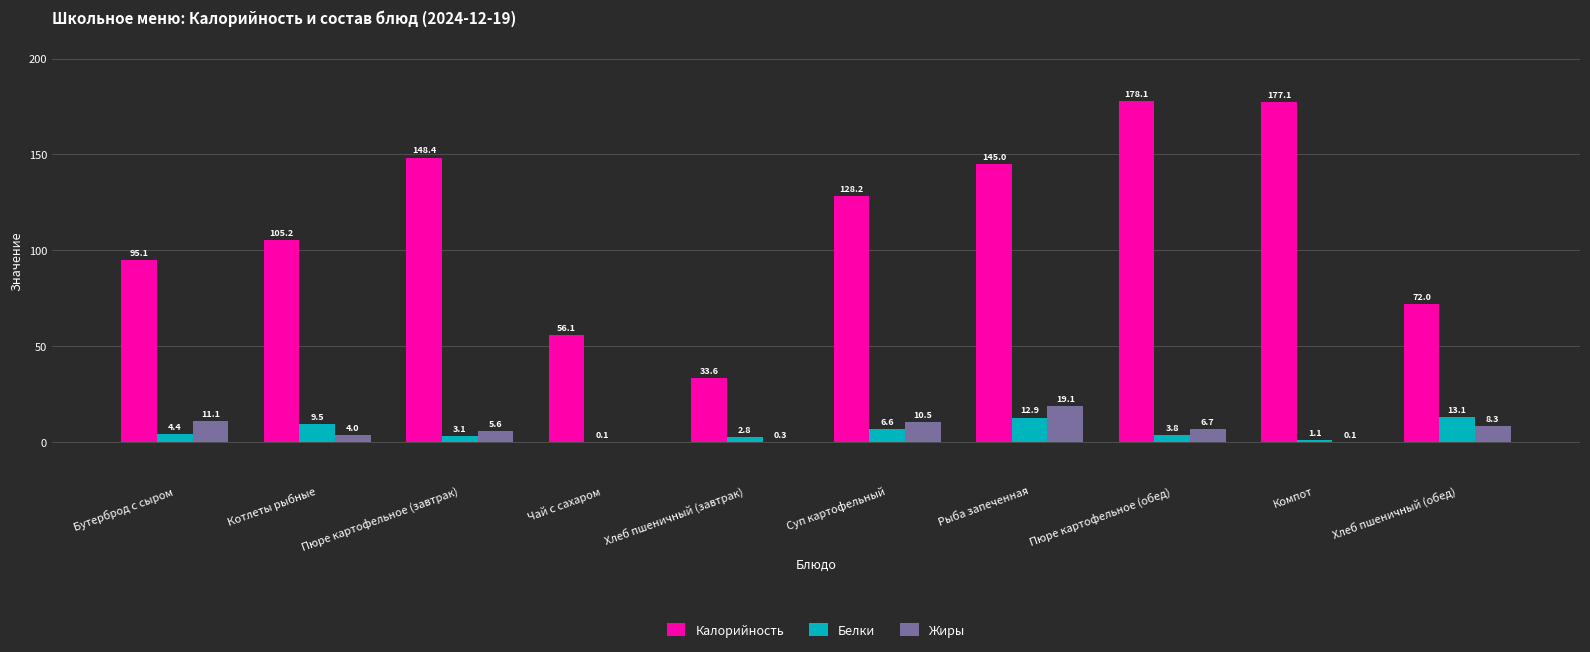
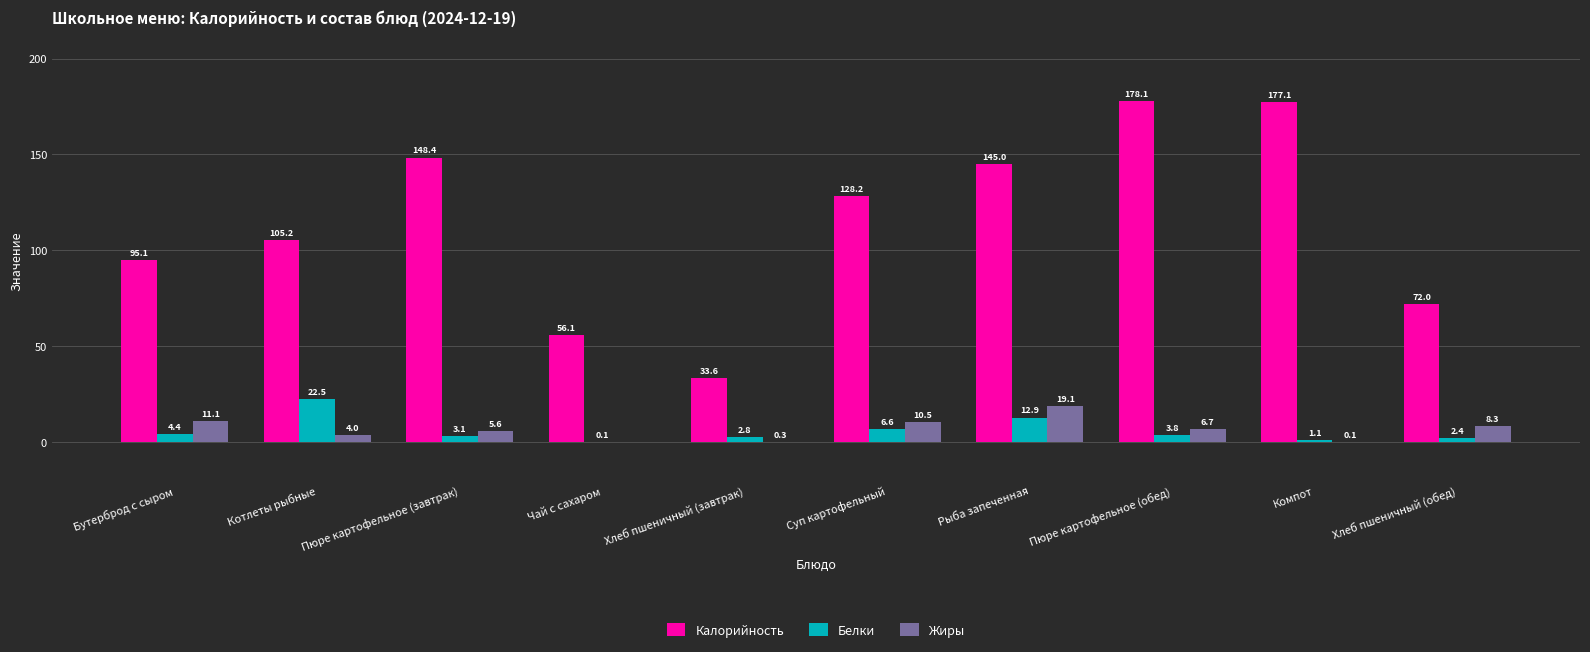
  {
    "Калорийность": {
      "Бутерброд с сыром": 95.1,
      "Котлеты рыбные": 105.2,
      "Пюре картофельное (завтрак)": 148.4,
      "Чай с сахаром": 56.1,
      "Хлеб пшеничный (завтрак)": 33.6,
      "Суп картофельный": 128.2,
      "Рыба запеченная": 145.0,
      "Пюре картофельное (обед)": 178.1,
      "Компот": 177.1,
      "Хлеб пшеничный (обед)": 72.0
    },
    "Белки": {
      "Бутерброд с сыром": 4.4,
-     "Котлеты рыбные": 9.5,
+     "Котлеты рыбные": 22.5,
      "Пюре картофельное (завтрак)": 3.1,
      "Чай с сахаром": 0.1,
      "Хлеб пшеничный (завтрак)": 2.8,
      "Суп картофельный": 6.6,
      "Рыба запеченная": 12.9,
      "Пюре картофельное (обед)": 3.8,
      "Компот": 1.1,
-     "Хлеб пшеничный (обед)": 13.1
+     "Хлеб пшеничный (обед)": 2.4
    },
    "Жиры": {
      "Бутерброд с сыром": 11.1,
      "Котлеты рыбные": 4.0,
      "Пюре картофельное (завтрак)": 5.6,
      "Хлеб пшеничный (завтрак)": 0.3,
      "Суп картофельный": 10.5,
      "Рыба запеченная": 19.1,
      "Пюре картофельное (обед)": 6.7,
      "Компот": 0.1,
      "Хлеб пшеничный (обед)": 8.3
    }
  }
